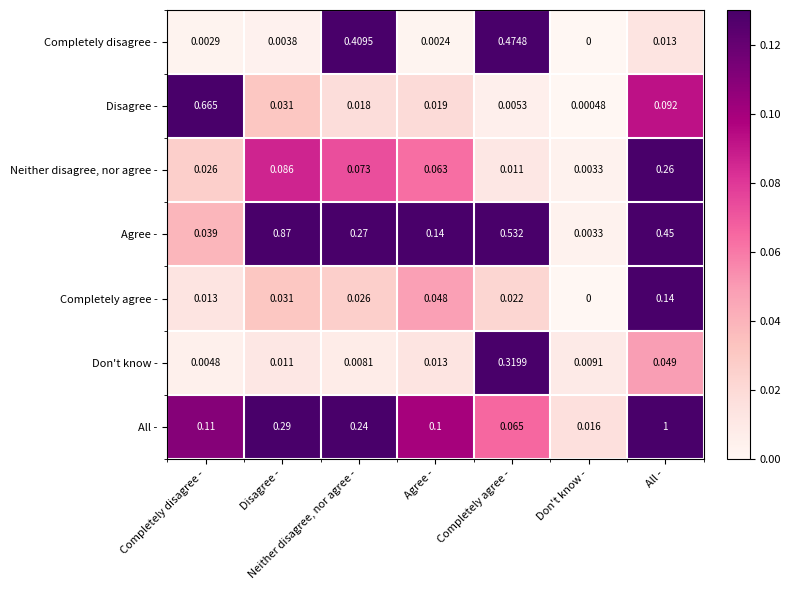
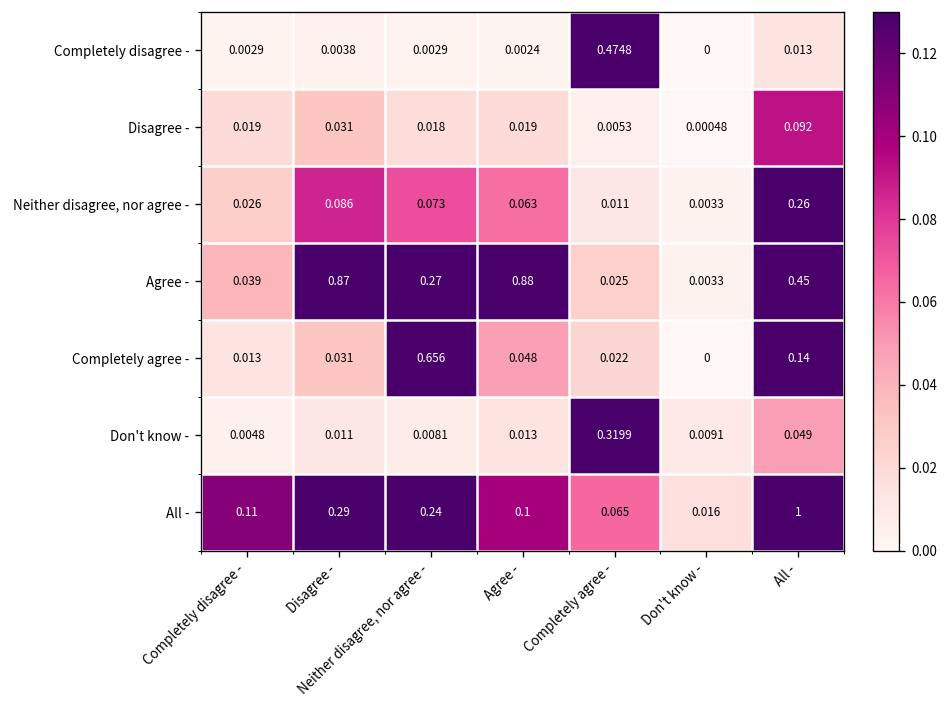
  {
    "Completely disagree -": {
      "Completely disagree -": 0.0029,
      "Disagree -": 0.0038,
-     "Neither disagree, nor agree -": 0.4095,
+     "Neither disagree, nor agree -": 0.0029,
      "Agree -": 0.0024,
      "Completely agree -": 0.4748,
      "Don't know -": 0,
      "All -": 0.013
    },
    "Disagree -": {
-     "Completely disagree -": 0.665,
+     "Completely disagree -": 0.019,
      "Disagree -": 0.031,
      "Neither disagree, nor agree -": 0.018,
      "Agree -": 0.019,
      "Completely agree -": 0.0053,
      "Don't know -": 0.00048,
      "All -": 0.092
    },
    "Neither disagree, nor agree -": {
      "Completely disagree -": 0.026,
      "Disagree -": 0.086,
      "Neither disagree, nor agree -": 0.073,
      "Agree -": 0.063,
      "Completely agree -": 0.011,
      "Don't know -": 0.0033,
      "All -": 0.26
    },
    "Agree -": {
      "Completely disagree -": 0.039,
      "Disagree -": 0.87,
      "Neither disagree, nor agree -": 0.27,
-     "Agree -": 0.14,
-     "Completely agree -": 0.532,
+     "Agree -": 0.88,
+     "Completely agree -": 0.025,
      "Don't know -": 0.0033,
      "All -": 0.45
    },
    "Completely agree -": {
      "Completely disagree -": 0.013,
      "Disagree -": 0.031,
-     "Neither disagree, nor agree -": 0.026,
+     "Neither disagree, nor agree -": 0.656,
      "Agree -": 0.048,
      "Completely agree -": 0.022,
      "Don't know -": 0,
      "All -": 0.14
    },
    "Don't know -": {
      "Completely disagree -": 0.0048,
      "Disagree -": 0.011,
      "Neither disagree, nor agree -": 0.0081,
      "Agree -": 0.013,
      "Completely agree -": 0.3199,
      "Don't know -": 0.0091,
      "All -": 0.049
    },
    "All -": {
      "Completely disagree -": 0.11,
      "Disagree -": 0.29,
      "Neither disagree, nor agree -": 0.24,
      "Agree -": 0.1,
      "Completely agree -": 0.065,
      "Don't know -": 0.016,
      "All -": 1
    }
  }
